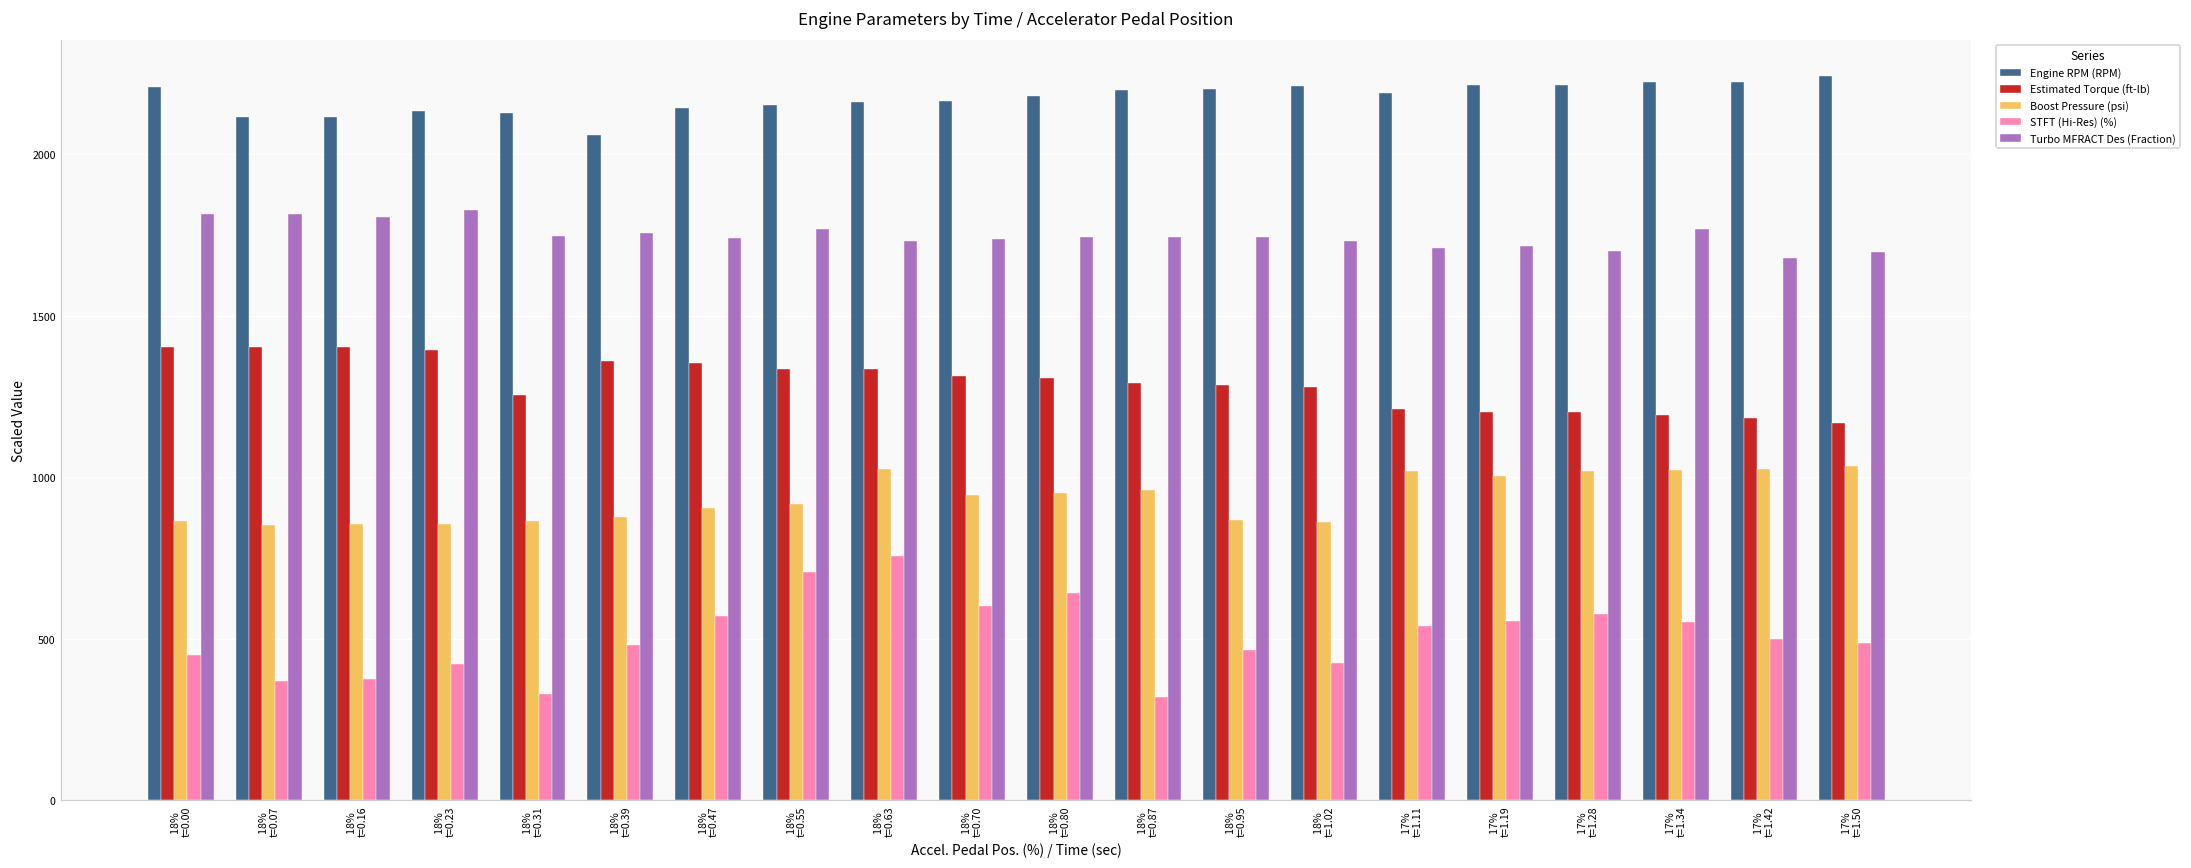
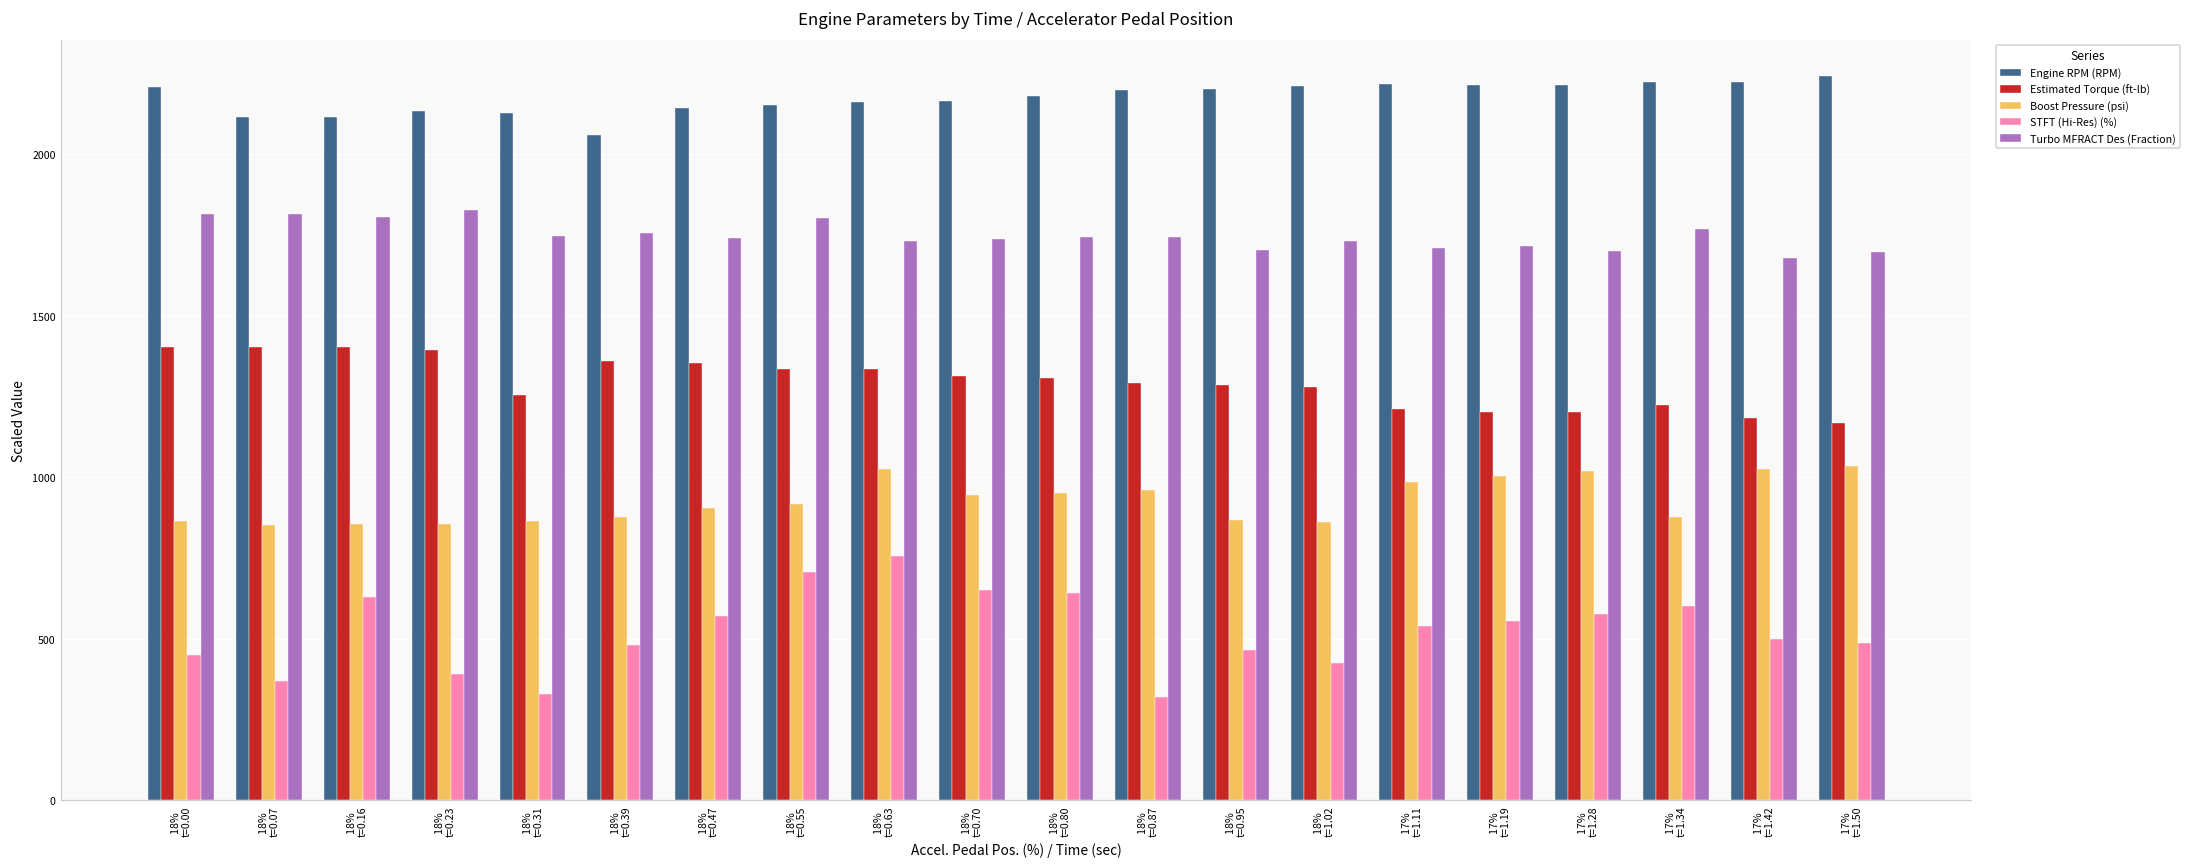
  {
    "Engine RPM (RPM)": {
      "18% t=0.00": 2210,
      "18% t=0.07": 2120,
      "18% t=0.16": 2110,
      "18% t=0.23": 2130,
      "18% t=0.31": 2130,
      "18% t=0.39": 2060,
      "18% t=0.47": 2140,
      "18% t=0.55": 2150,
      "18% t=0.63": 2160,
      "18% t=0.70": 2170,
      "18% t=0.80": 2180,
      "18% t=0.87": 2200,
      "18% t=0.95": 2200,
      "18% t=1.02": 2210,
-     "17% t=1.11": 2190,
+     "17% t=1.11": 2220,
      "17% t=1.19": 2210,
      "17% t=1.28": 2220,
      "17% t=1.34": 2220,
      "17% t=1.42": 2220,
      "17% t=1.50": 2240
    },
    "Estimated Torque (ft-lb)": {
      "18% t=0.00": 1400,
      "18% t=0.07": 1400,
      "18% t=0.16": 1400,
      "18% t=0.23": 1390,
      "18% t=0.31": 1250,
      "18% t=0.39": 1360,
      "18% t=0.47": 1350,
      "18% t=0.55": 1330,
      "18% t=0.63": 1330,
      "18% t=0.70": 1310,
      "18% t=0.80": 1310,
      "18% t=0.87": 1290,
      "18% t=0.95": 1290,
      "18% t=1.02": 1280,
      "17% t=1.11": 1210,
      "17% t=1.19": 1200,
      "17% t=1.28": 1200,
-     "17% t=1.34": 1190,
+     "17% t=1.34": 1220,
      "17% t=1.42": 1180,
      "17% t=1.50": 1170
    },
    "Boost Pressure (psi)": {
      "18% t=0.00": 860,
      "18% t=0.07": 850,
      "18% t=0.16": 860,
      "18% t=0.23": 860,
      "18% t=0.31": 860,
      "18% t=0.39": 880,
      "18% t=0.47": 900,
      "18% t=0.55": 920,
      "18% t=0.63": 1020,
      "18% t=0.70": 950,
      "18% t=0.80": 950,
      "18% t=0.87": 960,
      "18% t=0.95": 870,
      "18% t=1.02": 860,
-     "17% t=1.11": 1020,
+     "17% t=1.11": 990,
      "17% t=1.19": 1000,
      "17% t=1.28": 1020,
-     "17% t=1.34": 1020,
+     "17% t=1.34": 880,
      "17% t=1.42": 1030,
      "17% t=1.50": 1030
    },
    "STFT (Hi-Res) (%)": {
      "18% t=0.00": 450,
      "18% t=0.07": 370,
-     "18% t=0.16": 380,
-     "18% t=0.23": 420,
+     "18% t=0.16": 630,
+     "18% t=0.23": 390,
      "18% t=0.31": 330,
      "18% t=0.39": 480,
      "18% t=0.47": 570,
      "18% t=0.55": 710,
      "18% t=0.63": 760,
-     "18% t=0.70": 600,
+     "18% t=0.70": 650,
      "18% t=0.80": 640,
      "18% t=0.87": 320,
      "18% t=0.95": 470,
      "18% t=1.02": 430,
      "17% t=1.11": 540,
      "17% t=1.19": 560,
      "17% t=1.28": 580,
-     "17% t=1.34": 550,
+     "17% t=1.34": 600,
      "17% t=1.42": 500,
      "17% t=1.50": 490
    },
    "Turbo MFRACT Des (Fraction)": {
      "18% t=0.00": 1810,
      "18% t=0.07": 1810,
      "18% t=0.16": 1800,
      "18% t=0.23": 1830,
      "18% t=0.31": 1750,
      "18% t=0.39": 1760,
      "18% t=0.47": 1740,
-     "18% t=0.55": 1770,
+     "18% t=0.55": 1800,
      "18% t=0.63": 1730,
      "18% t=0.70": 1740,
      "18% t=0.80": 1740,
      "18% t=0.87": 1740,
-     "18% t=0.95": 1740,
+     "18% t=0.95": 1700,
      "18% t=1.02": 1730,
      "17% t=1.11": 1710,
      "17% t=1.19": 1710,
      "17% t=1.28": 1700,
      "17% t=1.34": 1770,
      "17% t=1.42": 1680,
      "17% t=1.50": 1700
    }
  }
